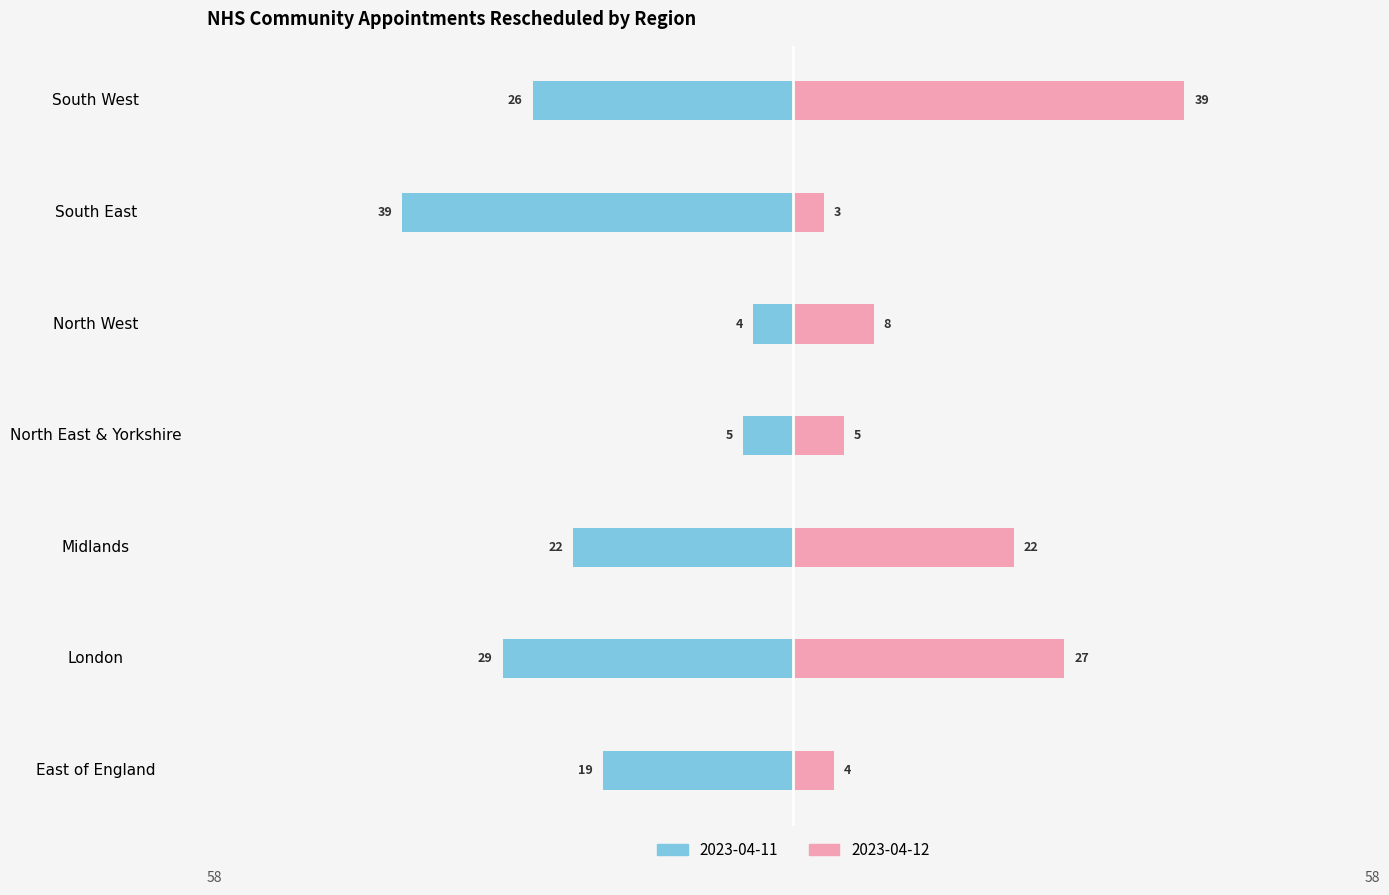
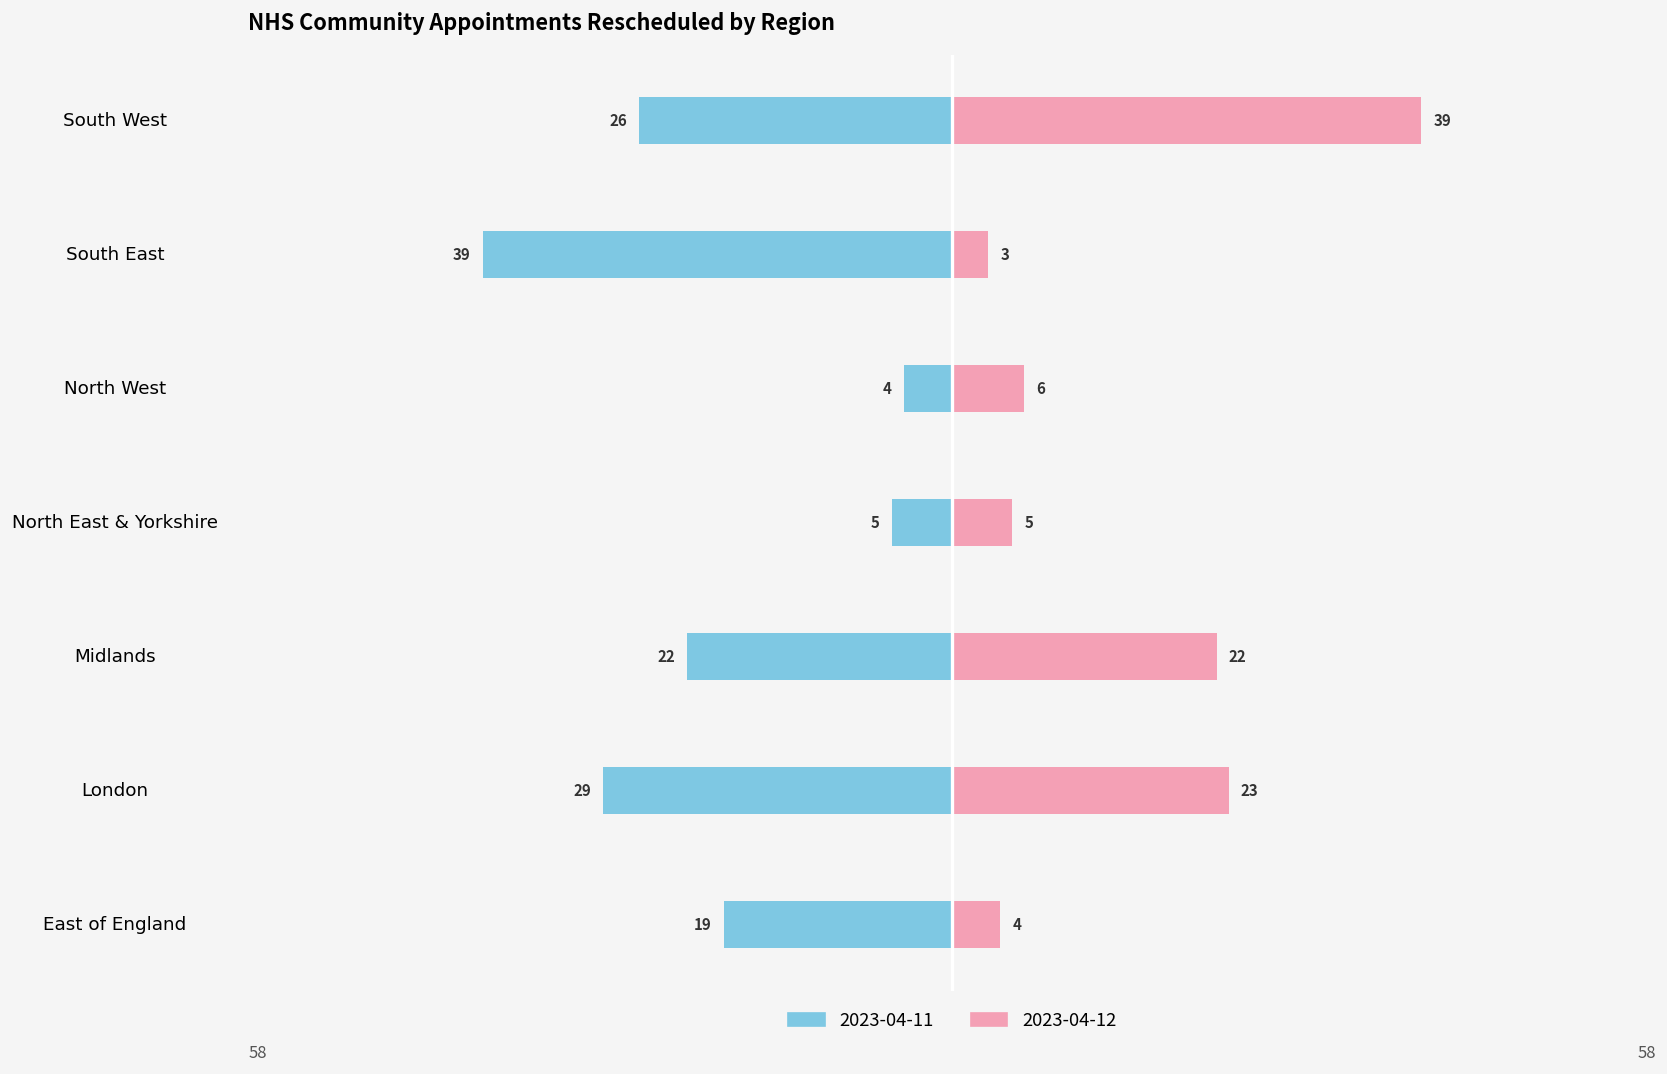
  {
    "2023-04-12": {
      "South West": 39,
      "South East": 3,
-     "North West": 8,
+     "North West": 6,
      "North East & Yorkshire": 5,
      "Midlands": 22,
-     "London": 27,
+     "London": 23,
      "East of England": 4
    }
  }
